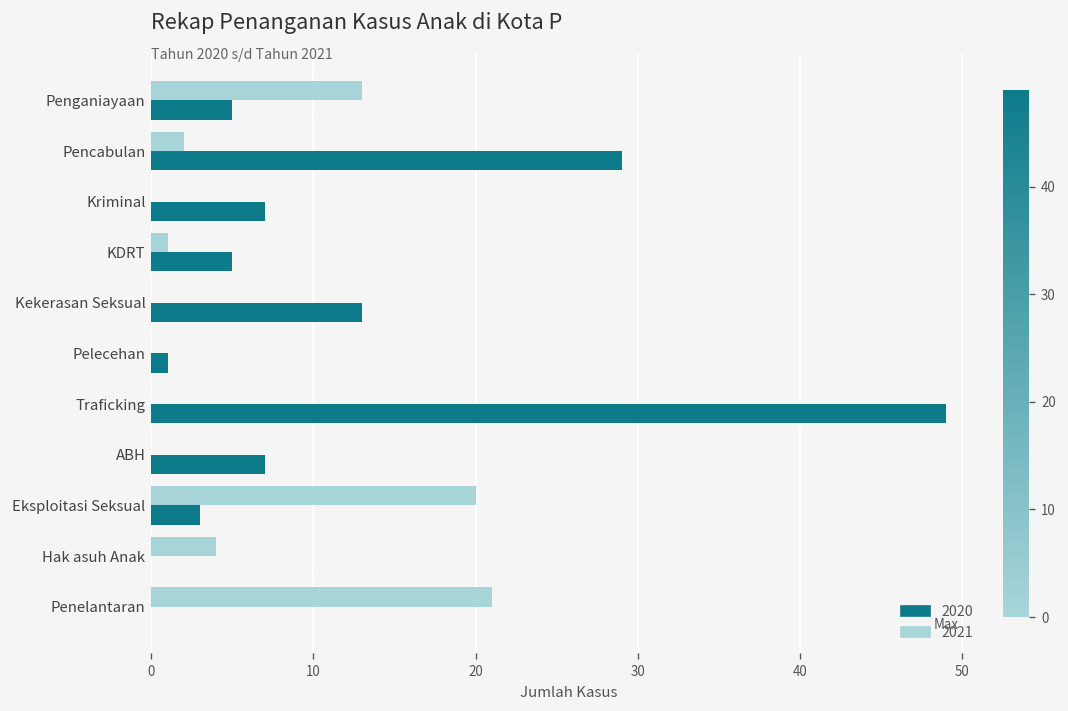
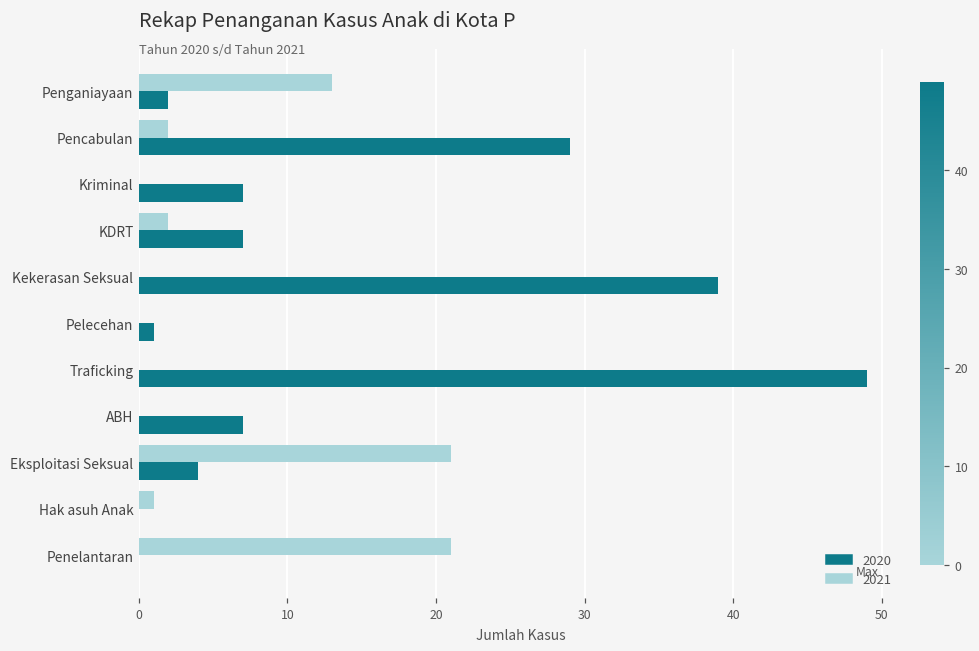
  {
    "2020": {
-     "Penganiayaan": 5,
+     "Penganiayaan": 2,
      "Pencabulan": 29,
      "Kriminal": 7,
-     "KDRT": 5,
-     "Kekerasan Seksual": 13,
+     "KDRT": 7,
+     "Kekerasan Seksual": 39,
      "Pelecehan": 1,
      "Traficking": 49,
      "ABH": 7,
-     "Eksploitasi Seksual": 3,
+     "Eksploitasi Seksual": 4,
      "Hak asuh Anak": 0,
      "Penelantaran": 0
    },
    "2021": {
      "Penganiayaan": 13,
      "Pencabulan": 2,
      "Kriminal": 0,
-     "KDRT": 1,
+     "KDRT": 2,
      "Kekerasan Seksual": 0,
      "Pelecehan": 0,
      "Traficking": 0,
      "ABH": 0,
-     "Eksploitasi Seksual": 20,
-     "Hak asuh Anak": 4,
+     "Eksploitasi Seksual": 21,
+     "Hak asuh Anak": 1,
      "Penelantaran": 21
    }
  }
